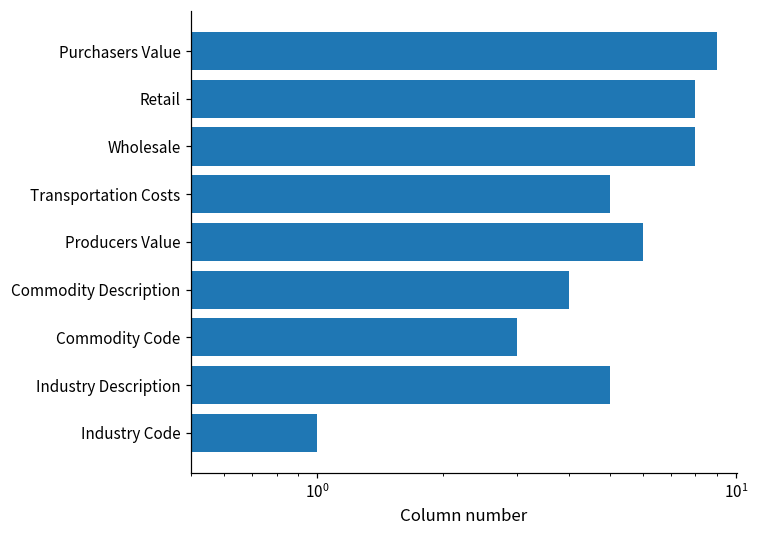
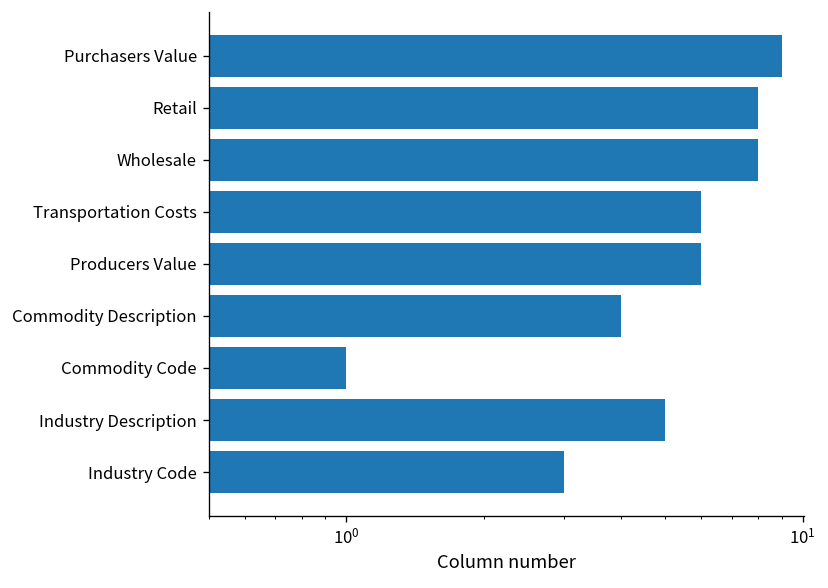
  {
    "Purchasers Value": 9,
    "Retail": 8,
    "Wholesale": 8,
-   "Transportation Costs": 5,
+   "Transportation Costs": 6,
    "Producers Value": 6,
    "Commodity Description": 4,
-   "Commodity Code": 3,
+   "Commodity Code": 1,
    "Industry Description": 5,
-   "Industry Code": 1
+   "Industry Code": 3
  }
